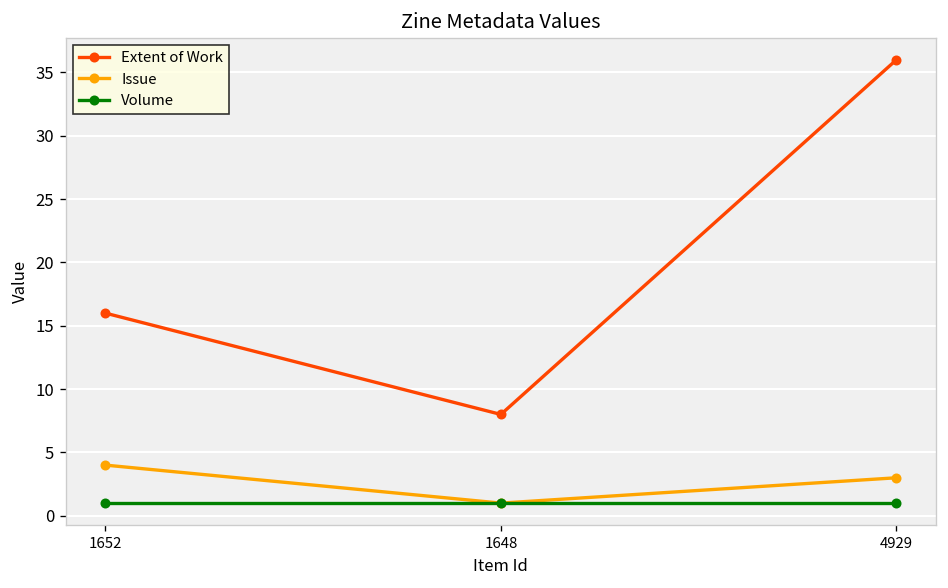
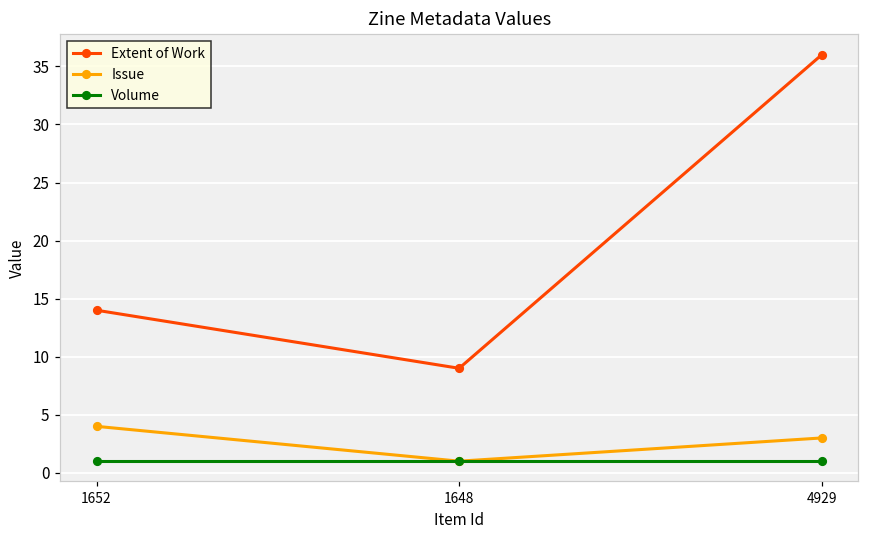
  {
    "Extent of Work": {
-     "1652": 16,
-     "1648": 8,
+     "1652": 14,
+     "1648": 9,
      "4929": 36
    },
    "Issue": {
      "1652": 4,
      "4929": 3
    },
    "Volume": {
      "1652": 1,
      "4929": 1
    }
  }
